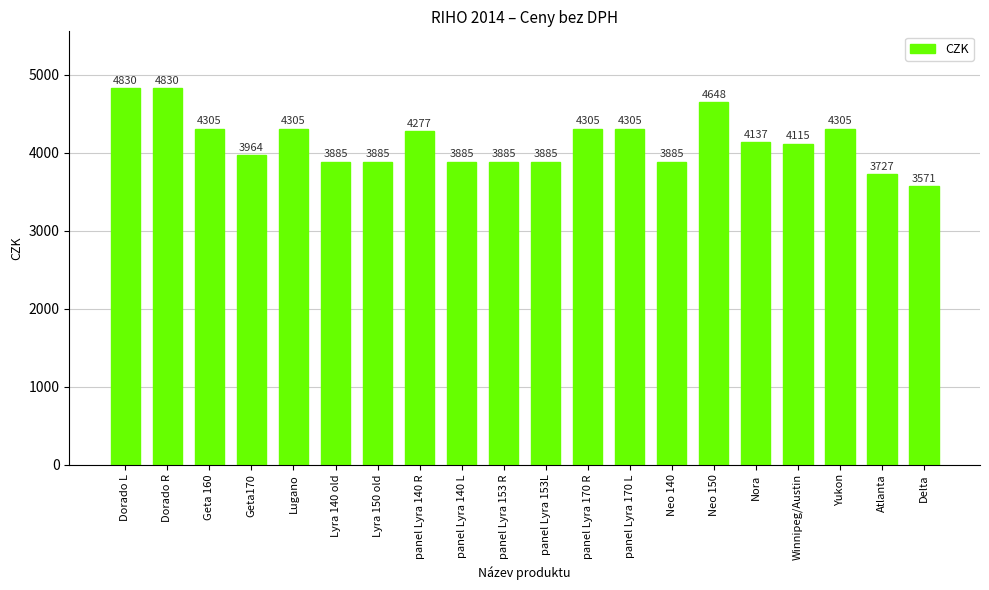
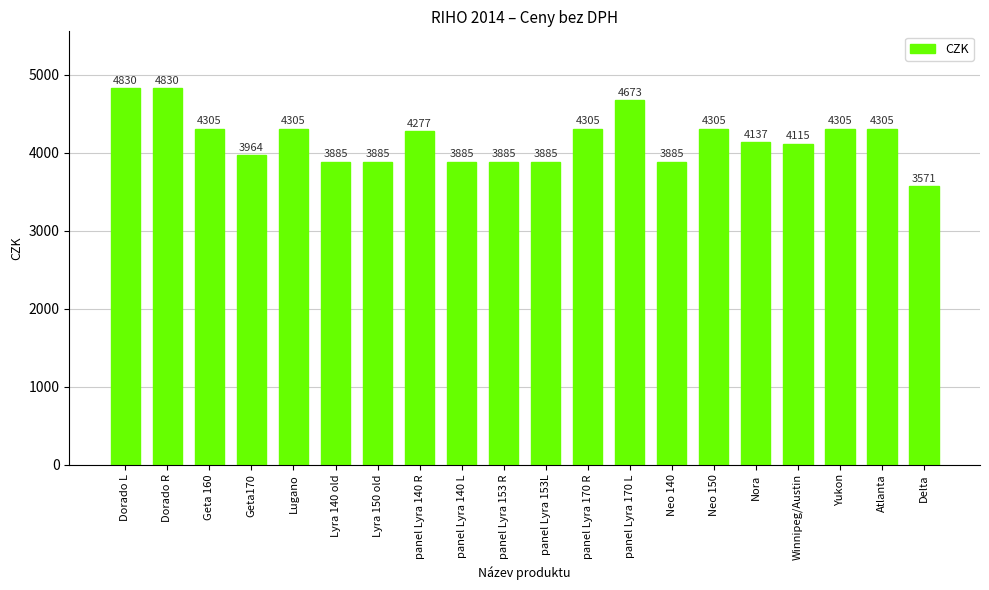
  {
    "Dorado L": 4830,
    "Dorado R": 4830,
    "Geta 160": 4305,
    "Geta170": 3964,
    "Lugano": 4305,
    "Lyra 140 old": 3885,
    "Lyra 150 old": 3885,
    "panel Lyra 140 R": 4277,
    "panel Lyra 140 L": 3885,
    "panel Lyra 153 R": 3885,
    "panel Lyra 153L": 3885,
    "panel Lyra 170 R": 4305,
-   "panel Lyra 170 L": 4305,
+   "panel Lyra 170 L": 4673,
    "Neo 140": 3885,
-   "Neo 150": 4648,
+   "Neo 150": 4305,
    "Nora": 4137,
    "Winnipeg/Austin": 4115,
    "Yukon": 4305,
-   "Atlanta": 3727,
+   "Atlanta": 4305,
    "Delta": 3571
  }
